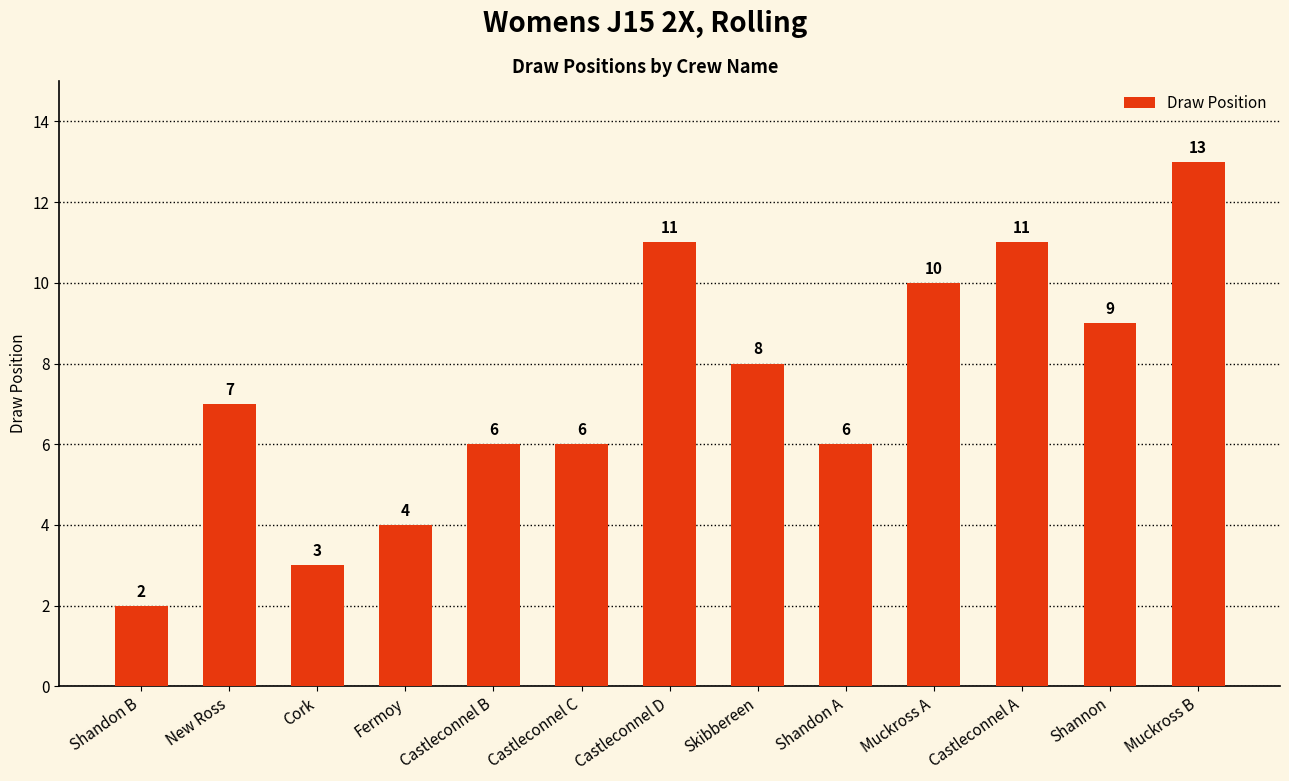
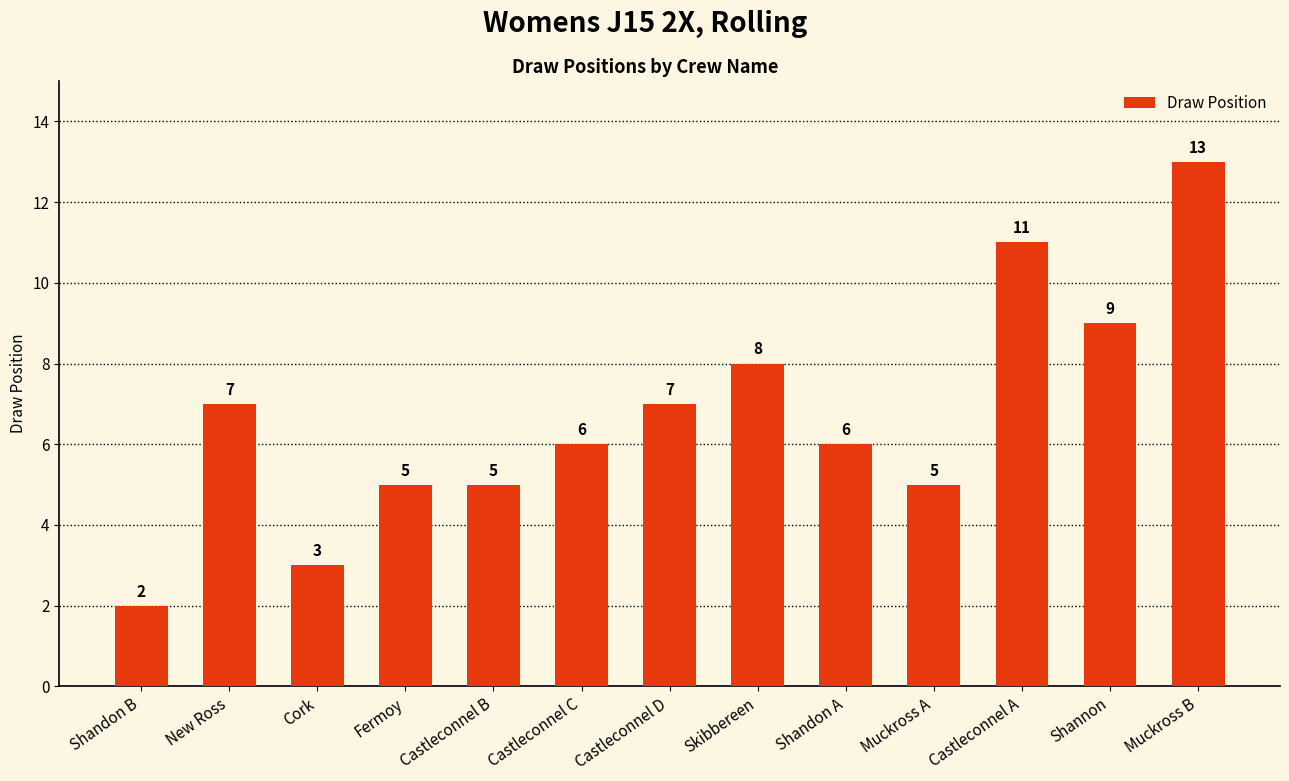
  {
    "Shandon B": 2,
    "New Ross": 7,
    "Cork": 3,
-   "Fermoy": 4,
-   "Castleconnel B": 6,
+   "Fermoy": 5,
+   "Castleconnel B": 5,
    "Castleconnel C": 6,
-   "Castleconnel D": 11,
+   "Castleconnel D": 7,
    "Skibbereen": 8,
    "Shandon A": 6,
-   "Muckross A": 10,
+   "Muckross A": 5,
    "Castleconnel A": 11,
    "Shannon": 9,
    "Muckross B": 13
  }
